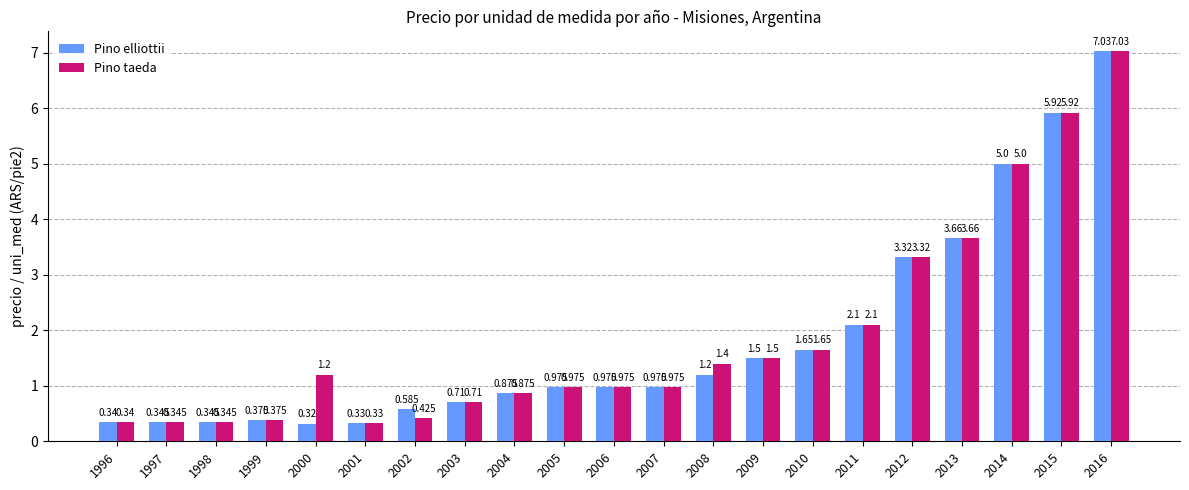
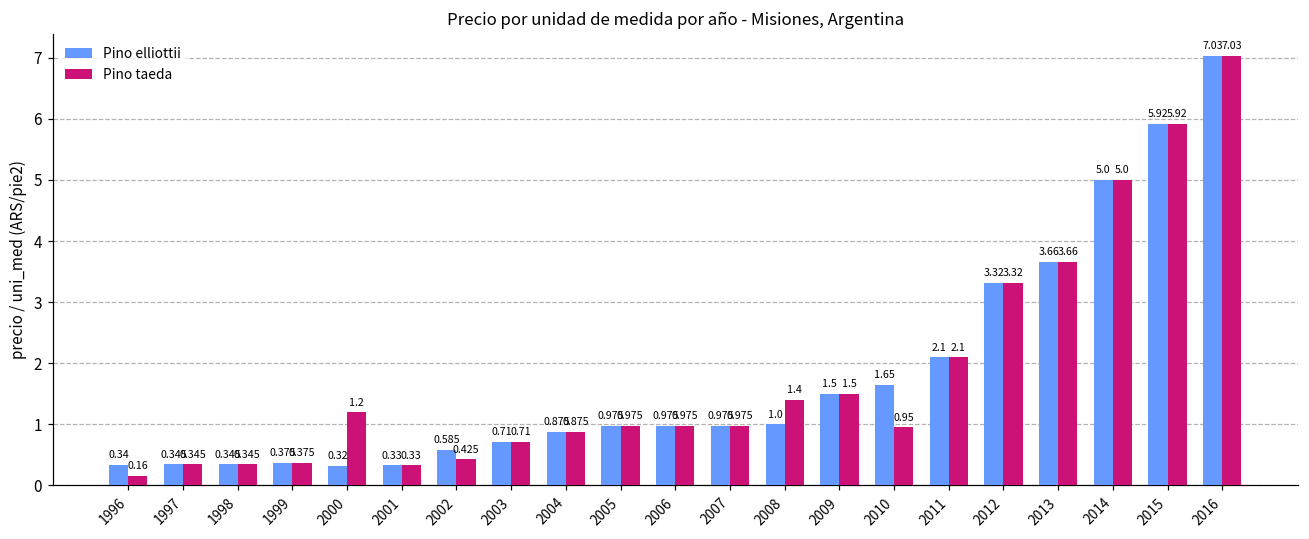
  {
    "Pino elliottii": {
      "1996": 0.34,
      "2000": 0.32,
      "2001": 0.33,
      "2002": 0.585,
      "2003": 0.71,
-     "2008": 1.2,
+     "2008": 1.0,
      "2009": 1.5,
      "2010": 1.65,
      "2011": 2.1,
      "2012": 3.32,
      "2013": 3.66,
      "2014": 5.0,
      "2015": 5.92,
      "2016": 7.03
    },
    "Pino taeda": {
-     "1996": 0.34,
+     "1996": 0.16,
      "2000": 1.2,
      "2001": 0.33,
      "2002": 0.425,
      "2003": 0.71,
      "2008": 1.4,
      "2009": 1.5,
-     "2010": 1.65,
+     "2010": 0.95,
      "2011": 2.1,
      "2012": 3.32,
      "2013": 3.66,
      "2014": 5.0,
      "2015": 5.92,
      "2016": 7.03
    }
  }
